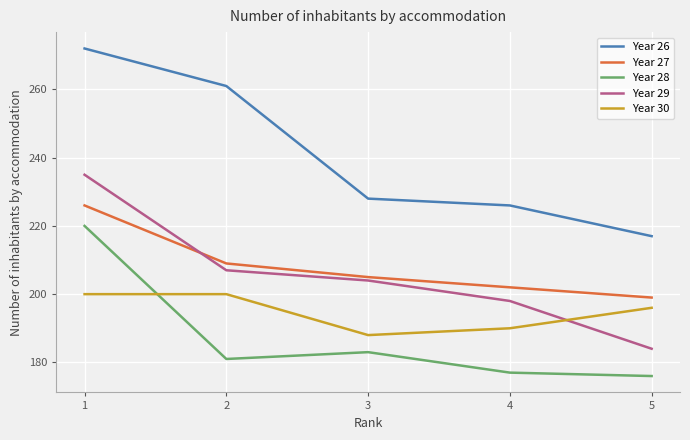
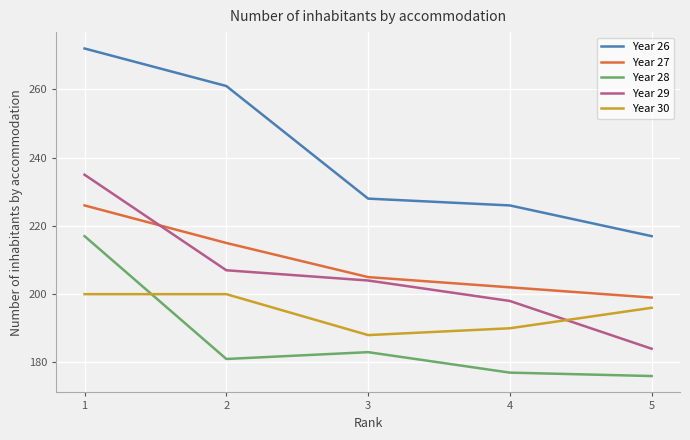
  {
    "Year 26": {
      "1": 272,
      "2": 261,
      "3": 228,
      "4": 226,
      "5": 217
    },
    "Year 27": {
      "1": 226,
-     "2": 209,
+     "2": 215,
      "3": 205,
      "4": 202,
      "5": 199
    },
    "Year 28": {
-     "1": 220,
+     "1": 217,
      "2": 181,
      "3": 183,
      "4": 177,
      "5": 176
    },
    "Year 29": {
      "1": 235,
      "2": 207,
      "3": 204,
      "4": 198,
      "5": 184
    },
    "Year 30": {
      "1": 200,
      "2": 200,
      "3": 188,
      "4": 190,
      "5": 196
    }
  }
